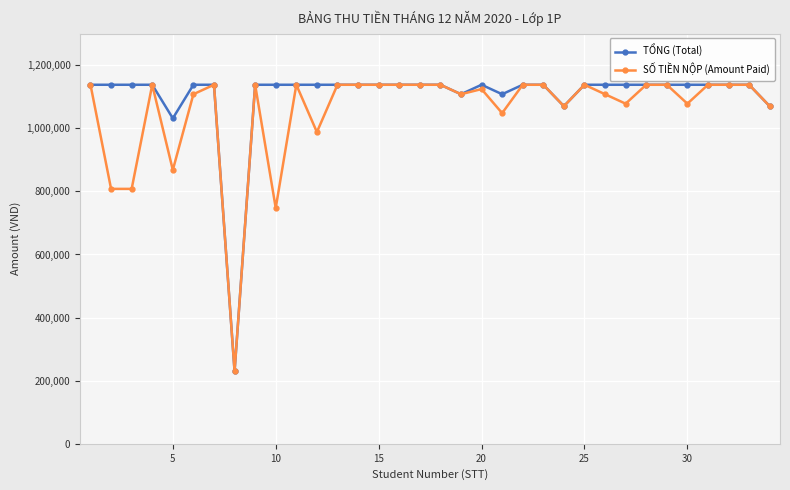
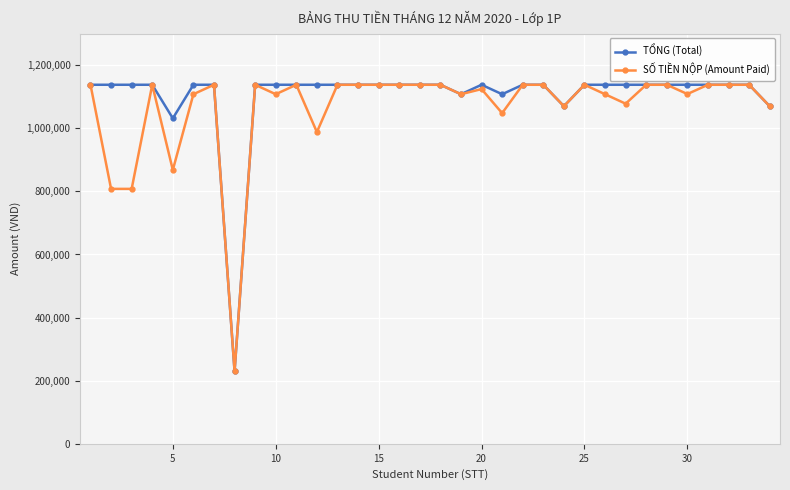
  {
    "TỔNG (Total)": {
      "5": "1,030,000",
      "10": "1,140,000",
      "20": "1,140,000",
      "30": "1,140,000"
    },
    "SỐ TIỀN NỘP (Amount Paid)": {
      "5": "870,000",
-     "10": "750,000",
+     "10": "1,110,000",
      "20": "1,120,000",
-     "30": "1,080,000"
+     "30": "1,110,000"
    }
  }
